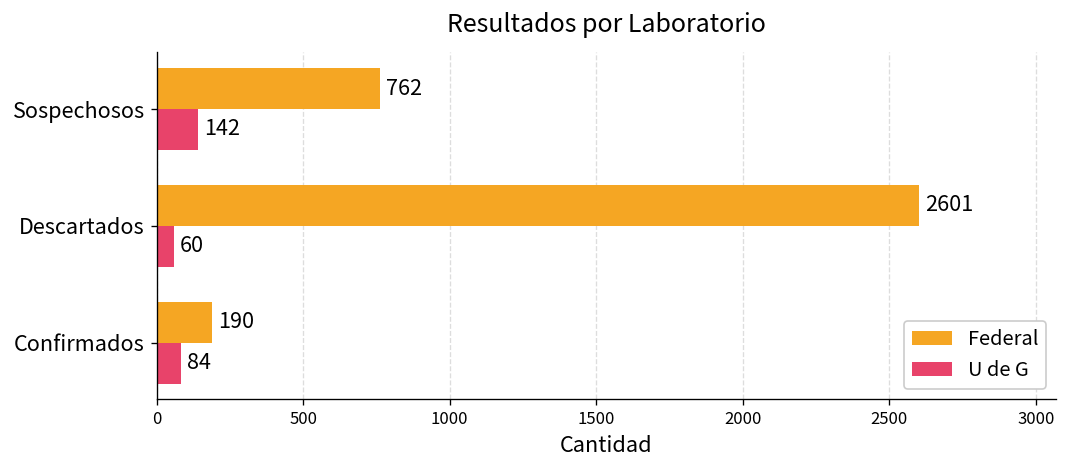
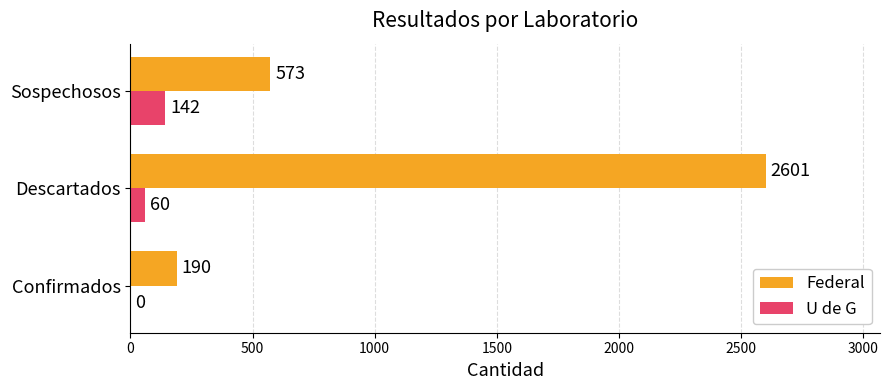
  {
    "Federal": {
-     "Sospechosos": 762,
+     "Sospechosos": 573,
      "Descartados": 2601,
      "Confirmados": 190
    },
    "U de G": {
      "Sospechosos": 142,
      "Descartados": 60,
-     "Confirmados": 84
+     "Confirmados": 0
    }
  }
